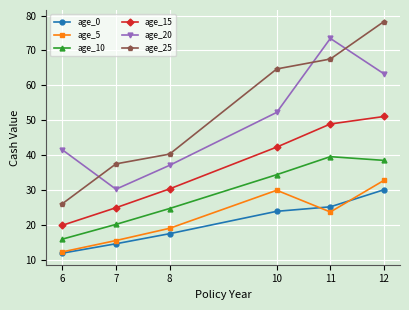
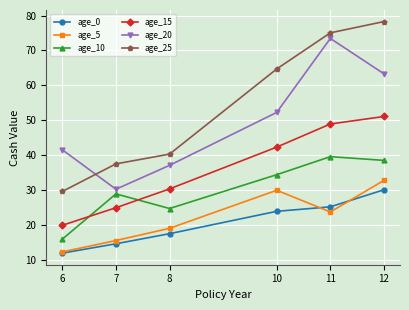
  {
    "age_0": {
      "7": 15,
      "8": 17,
      "10": 24,
      "11": 25,
      "12": 30
    },
    "age_5": {
      "7": 15,
      "8": 19,
      "10": 30,
      "11": 24,
      "12": 33
    },
    "age_10": {
      "6": 16,
-     "7": 20,
+     "7": 29,
      "8": 25,
      "10": 34,
      "11": 40,
      "12": 38
    },
    "age_15": {
      "6": 20,
      "7": 25,
      "8": 30,
      "10": 42,
      "11": 49,
      "12": 51
    },
    "age_20": {
      "6": 41,
      "7": 30,
      "8": 37,
      "10": 52,
      "11": 73,
      "12": 63
    },
    "age_25": {
-     "6": 26,
+     "6": 30,
      "7": 37,
      "8": 40,
      "10": 65,
-     "11": 68,
+     "11": 75,
      "12": 78
    }
  }
